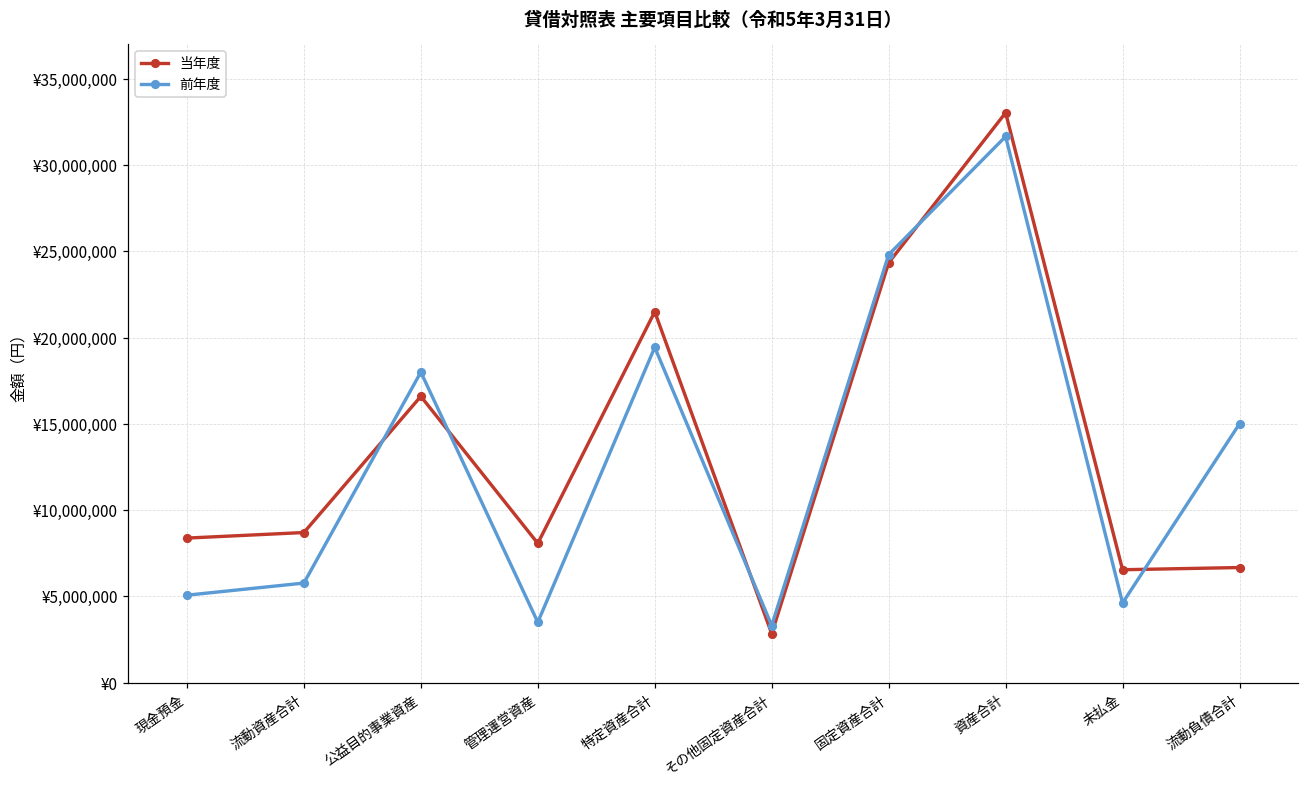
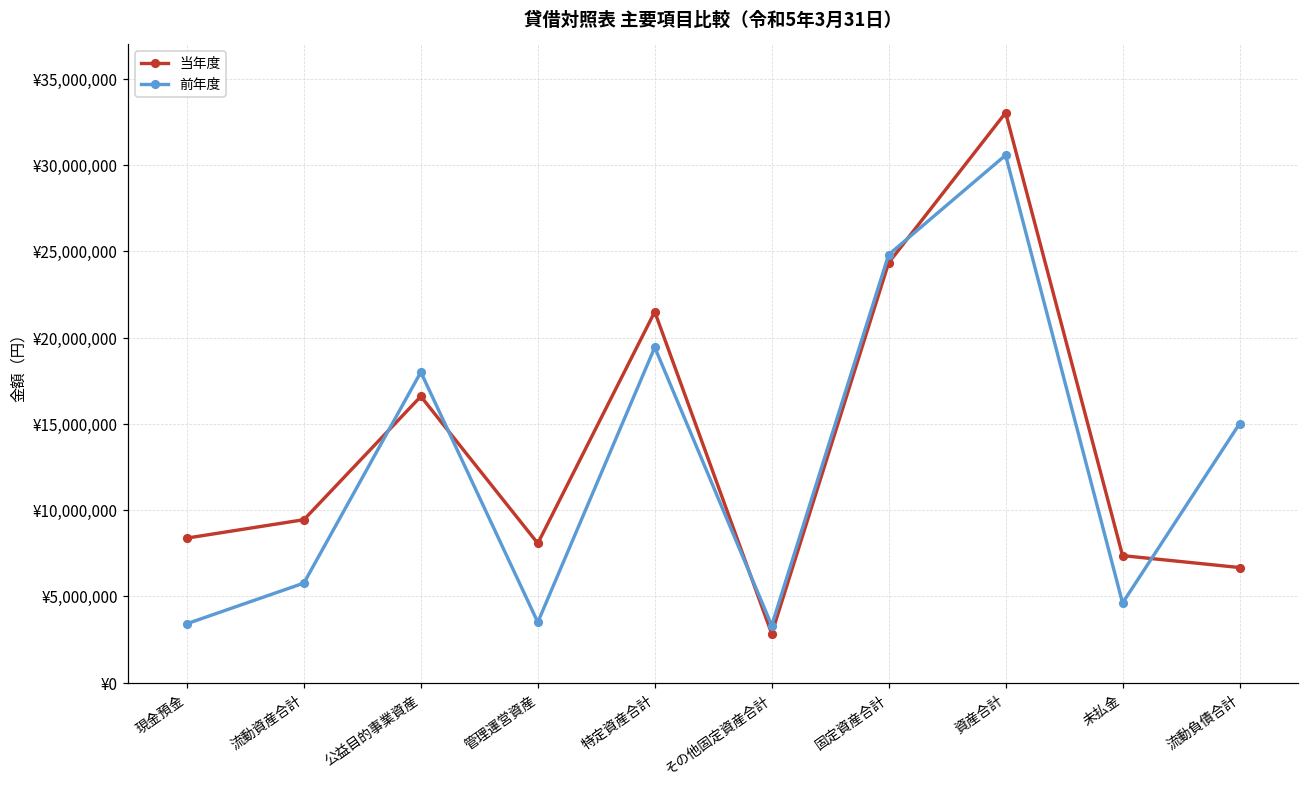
  {
    "当年度": {
      "現金預金": "¥8,400,000",
-     "流動資産合計": "¥8,700,000",
+     "流動資産合計": "¥9,400,000",
      "公益目的事業資産": "¥16,600,000",
      "管理運営資産": "¥8,100,000",
      "特定資産合計": "¥21,500,000",
      "その他固定資産合計": "¥2,800,000",
      "固定資産合計": "¥24,300,000",
      "資産合計": "¥33,000,000",
-     "未払金": "¥6,500,000",
+     "未払金": "¥7,400,000",
      "流動負債合計": "¥6,700,000"
    },
    "前年度": {
-     "現金預金": "¥5,100,000",
+     "現金預金": "¥3,400,000",
      "流動資産合計": "¥5,800,000",
      "公益目的事業資産": "¥18,000,000",
      "管理運営資産": "¥3,500,000",
      "特定資産合計": "¥19,400,000",
      "その他固定資産合計": "¥3,300,000",
      "固定資産合計": "¥24,800,000",
-     "資産合計": "¥31,700,000",
+     "資産合計": "¥30,600,000",
      "未払金": "¥4,600,000",
      "流動負債合計": "¥15,000,000"
    }
  }
